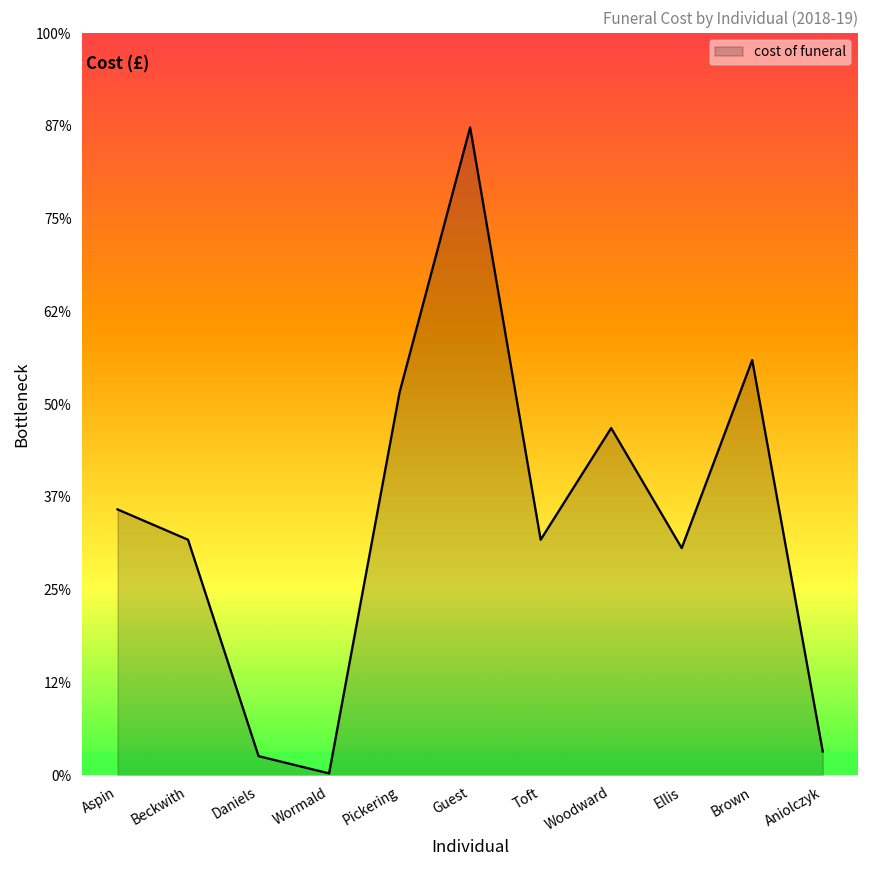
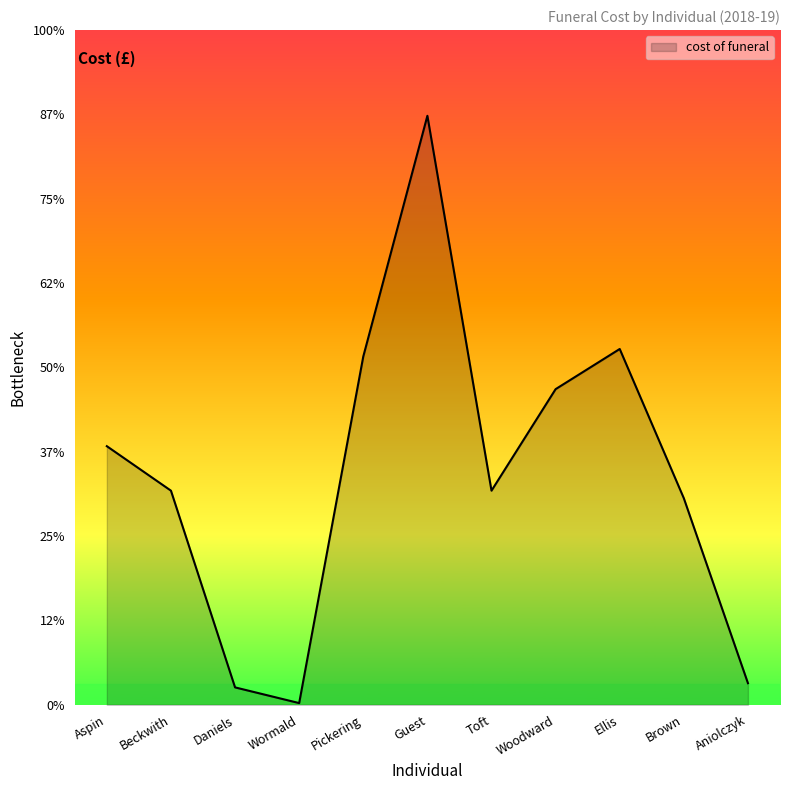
  {
-   "Aspin": "36%",
+   "Aspin": "38%",
    "Beckwith": "32%",
    "Pickering": "52%",
    "Guest": "87%",
    "Toft": "32%",
    "Woodward": "47%",
-   "Ellis": "31%",
-   "Brown": "56%",
+   "Ellis": "53%",
+   "Brown": "31%",
    "Aniolczyk": "3%"
  }
